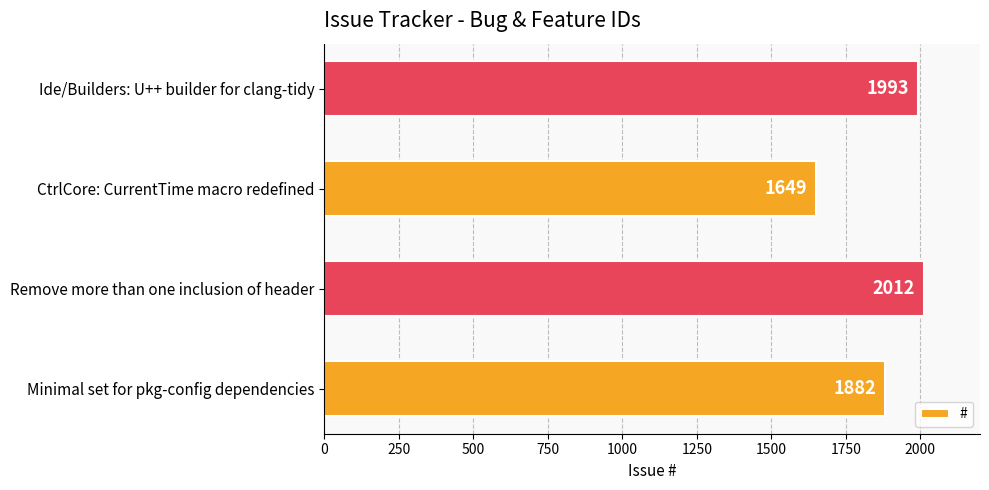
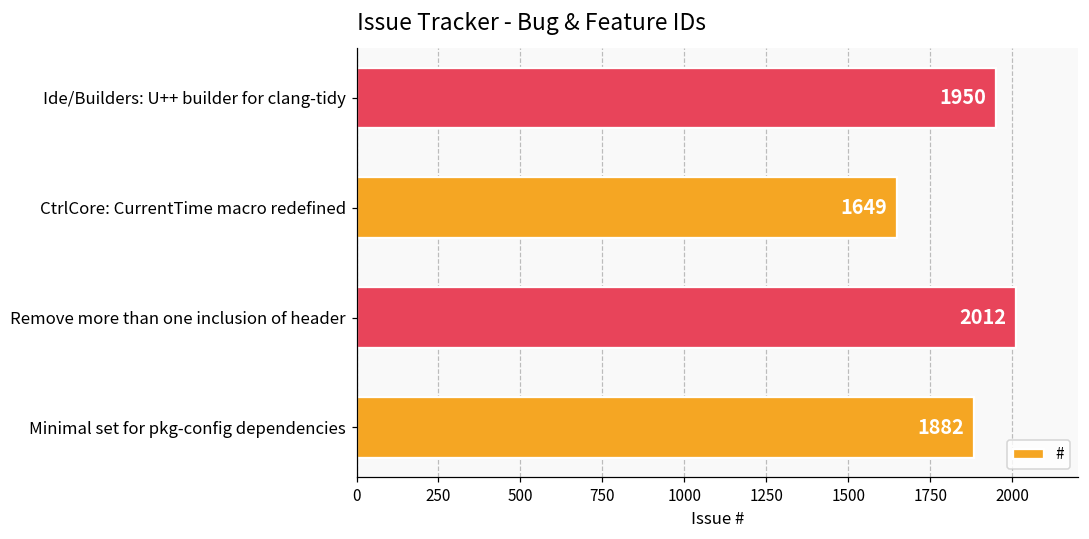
  {
-   "Ide/Builders: U++ builder for clang-tidy": 1993,
+   "Ide/Builders: U++ builder for clang-tidy": 1950,
    "CtrlCore: CurrentTime macro redefined": 1649,
    "Remove more than one inclusion of header": 2012,
    "Minimal set for pkg-config dependencies": 1882
  }
